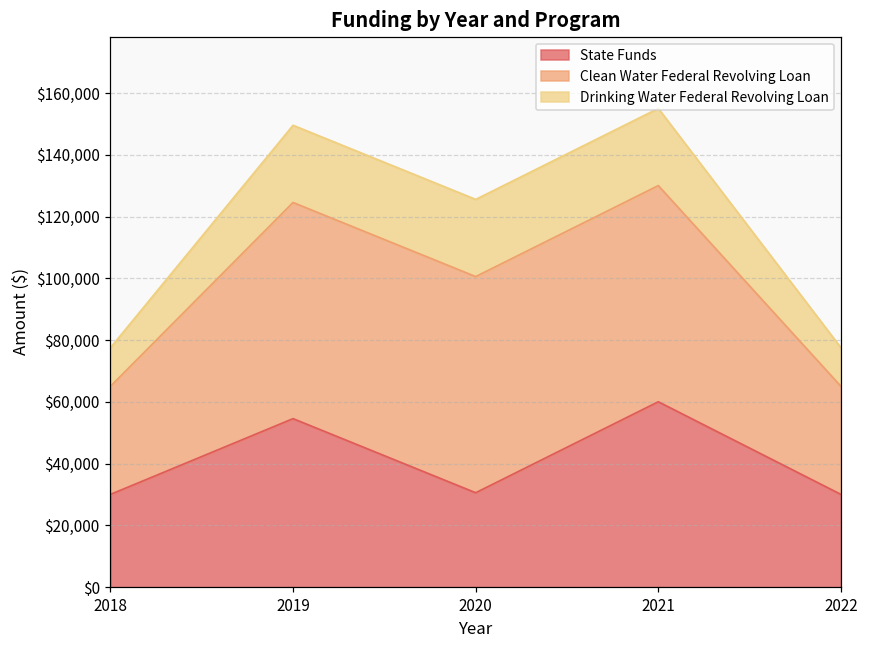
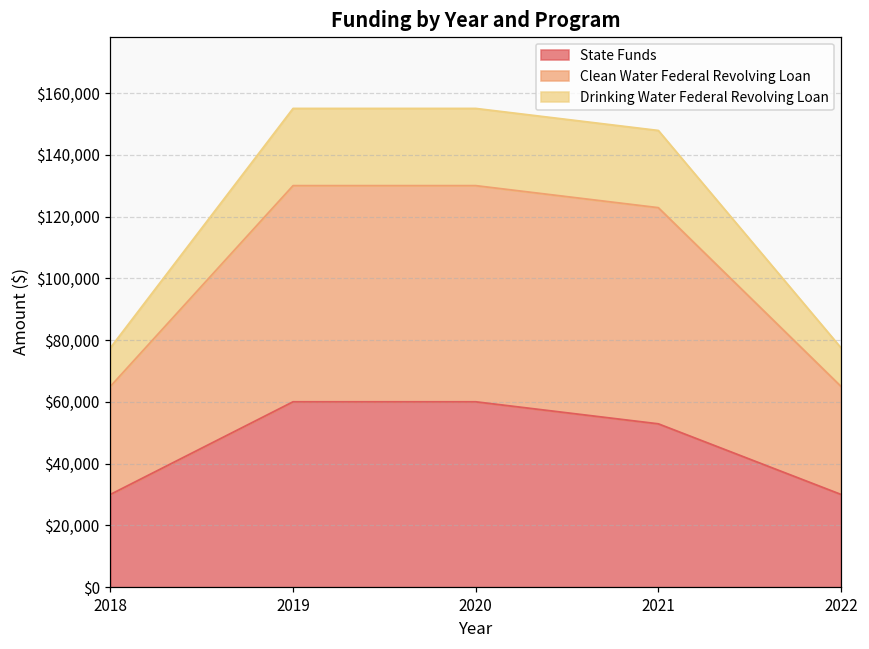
  {
    "State Funds": {
      "2018": "$30,000",
-     "2019": "$55,000",
-     "2020": "$31,000",
-     "2021": "$60,000",
+     "2019": "$60,000",
+     "2020": "$60,000",
+     "2021": "$53,000",
      "2022": "$30,000"
    }
  }
